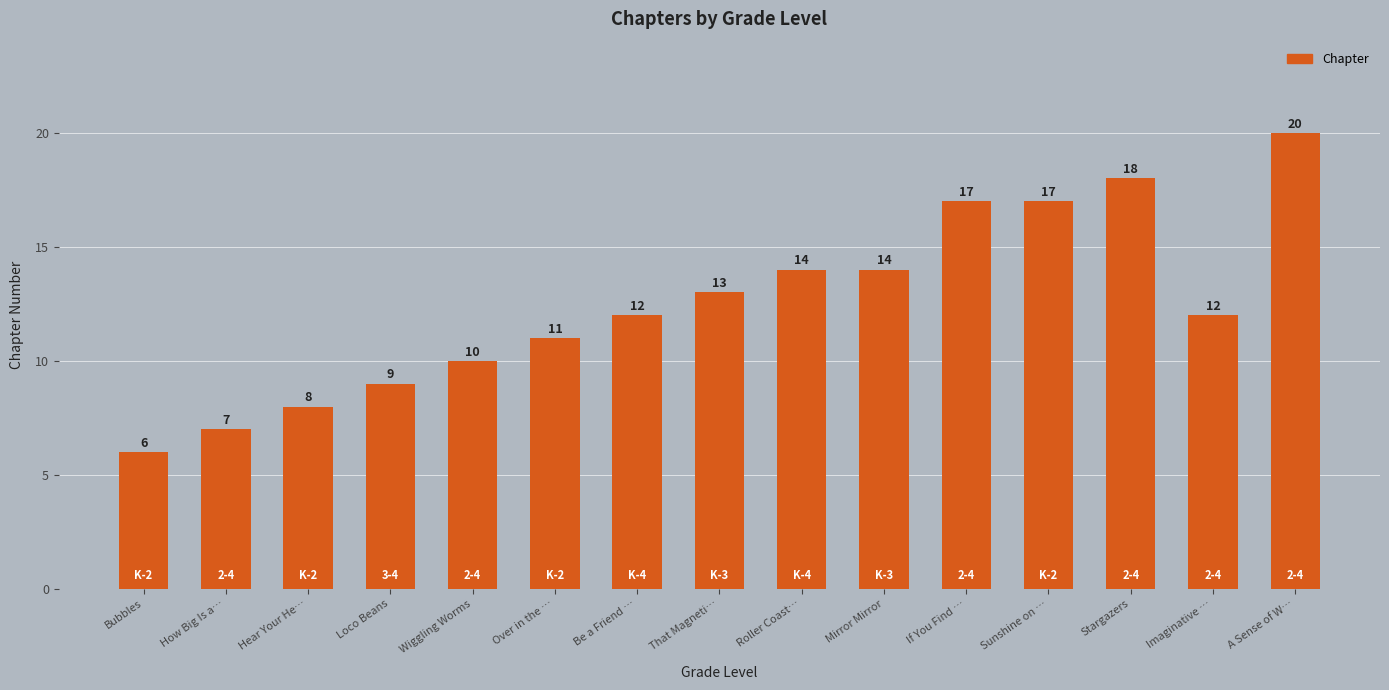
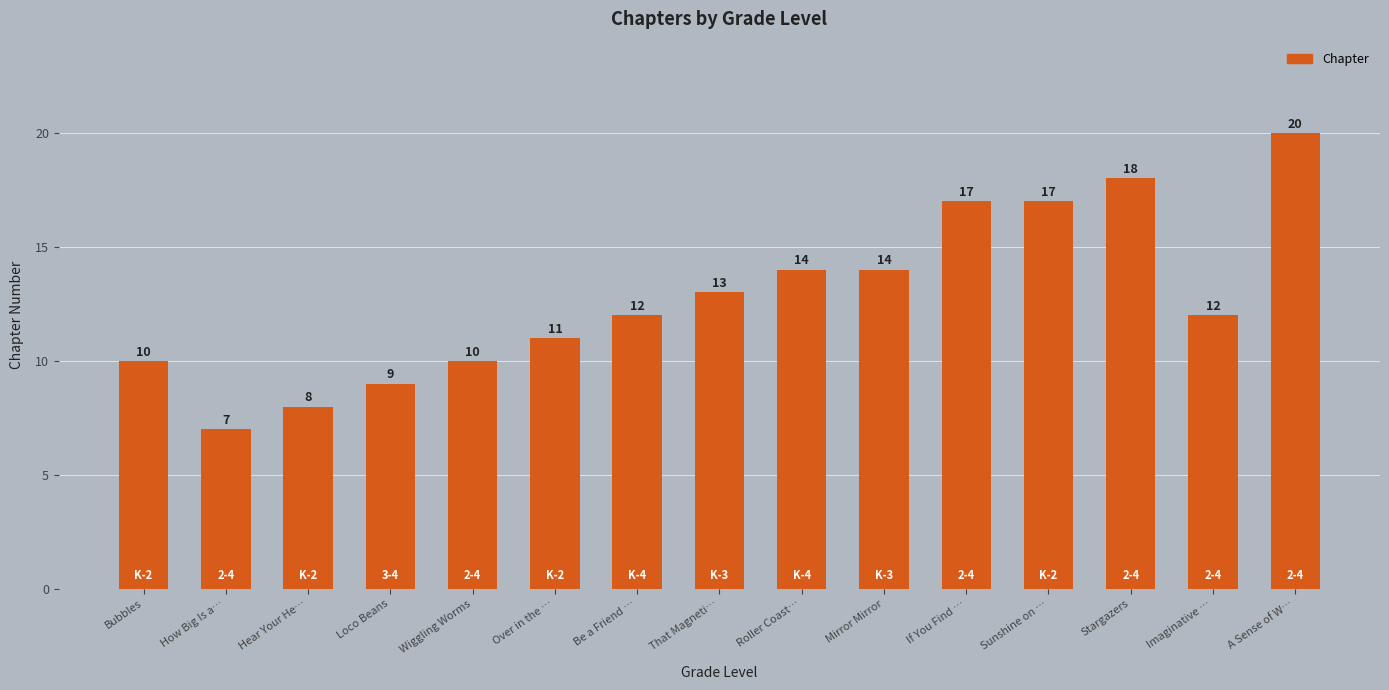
  {
-   "Bubbles": 6,
+   "Bubbles": 10,
    "How Big Is a…": 7,
    "Hear Your He…": 8,
    "Loco Beans": 9,
    "Wiggling Worms": 10,
    "Over in the …": 11,
    "Be a Friend …": 12,
    "That Magneti…": 13,
    "Roller Coast…": 14,
    "Mirror Mirror": 14,
    "If You Find …": 17,
    "Sunshine on …": 17,
    "Stargazers": 18,
    "Imaginative …": 12,
    "A Sense of W…": 20
  }
